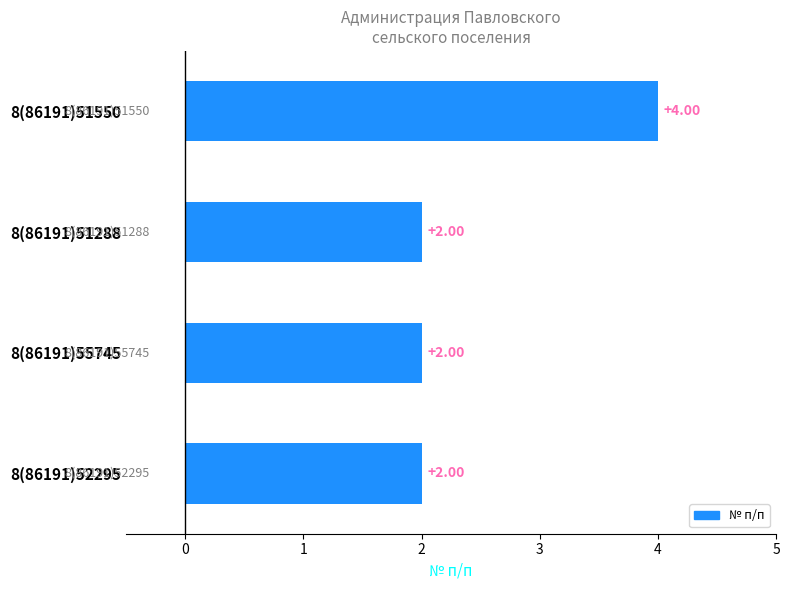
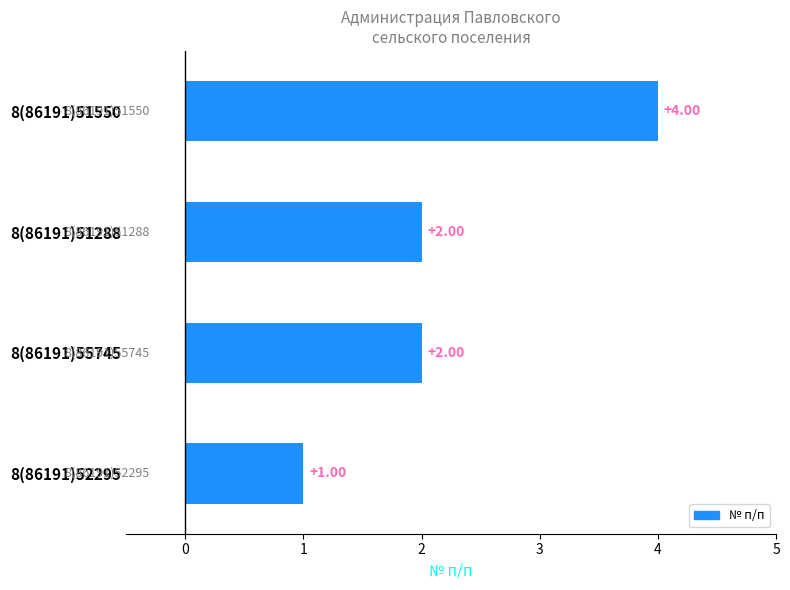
  {
    "8(86191)51550": "+4.00",
    "8(86191)51288": "+2.00",
    "8(86191)55745": "+2.00",
-   "8(86191)52295": "+2.00"
+   "8(86191)52295": "+1.00"
  }
